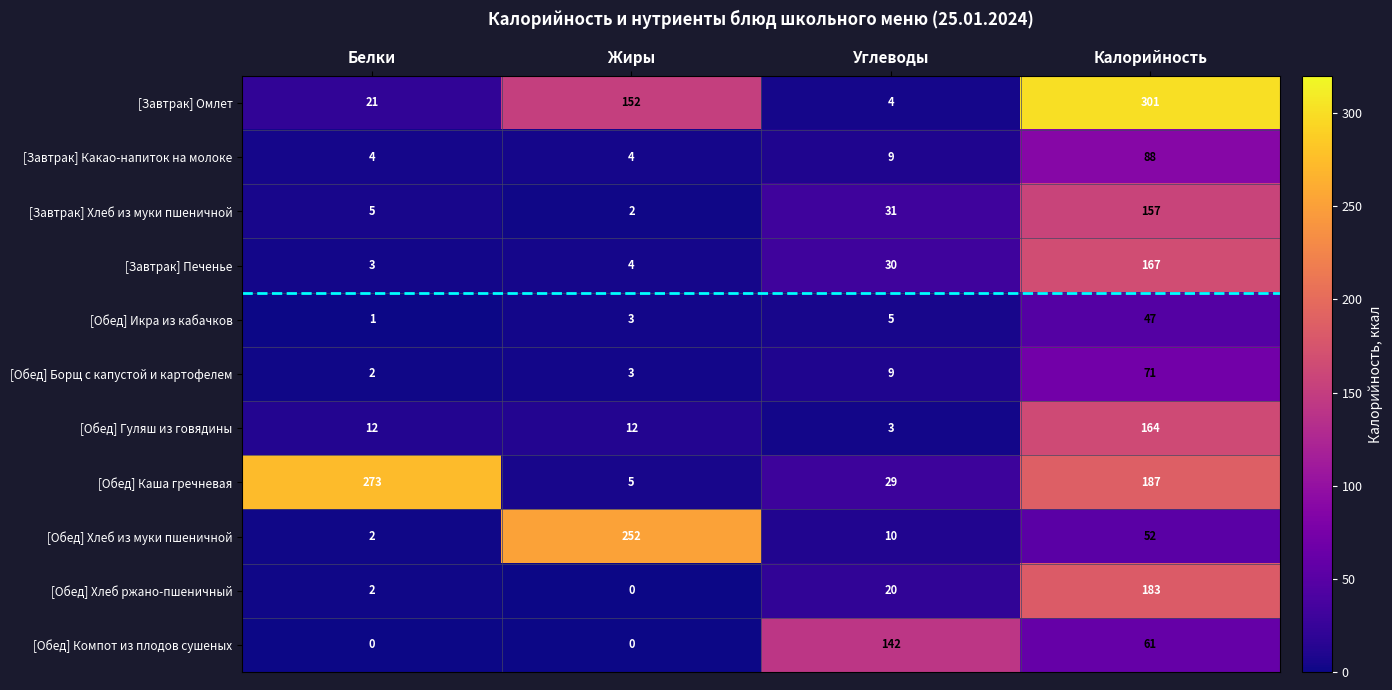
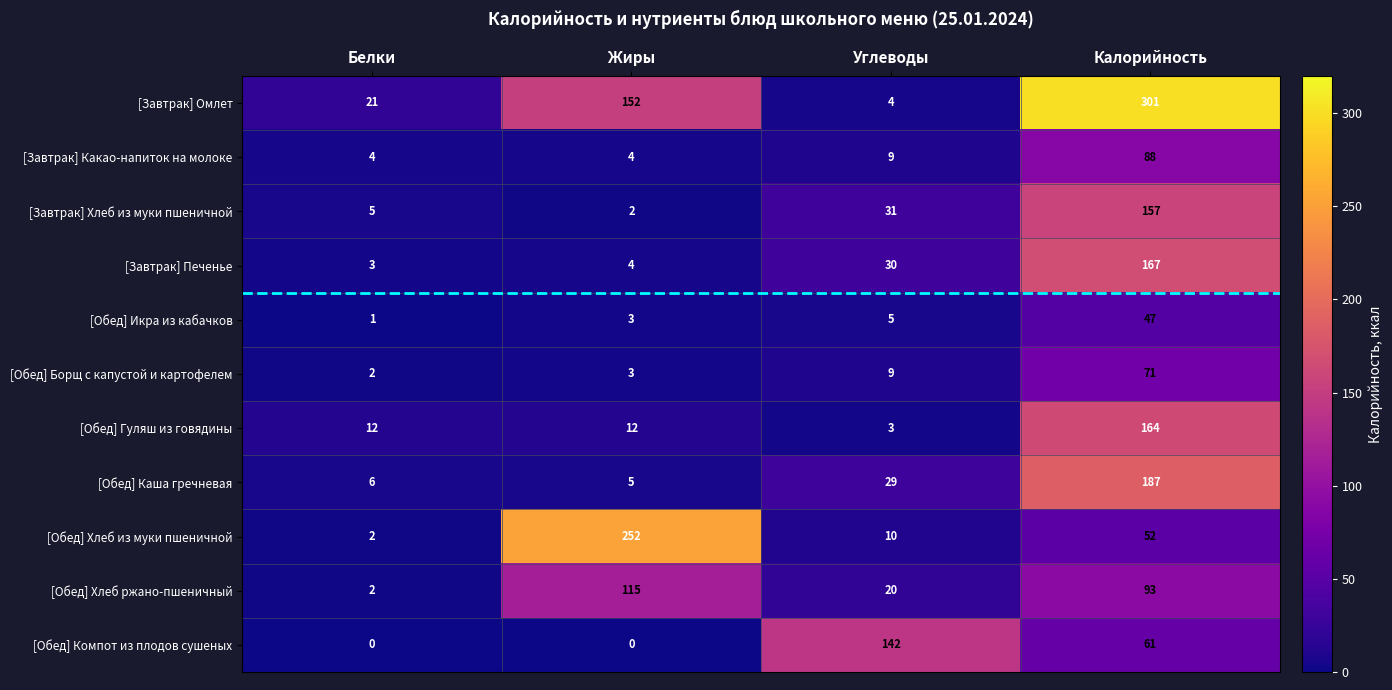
  {
    "[Завтрак] Омлет": {
      "Белки": 21,
      "Жиры": 152,
      "Углеводы": 4,
      "Калорийность": 301
    },
    "[Завтрак] Какао-напиток на молоке": {
      "Белки": 4,
      "Жиры": 4,
      "Углеводы": 9,
      "Калорийность": 88
    },
    "[Завтрак] Хлеб из муки пшеничной": {
      "Белки": 5,
      "Жиры": 2,
      "Углеводы": 31,
      "Калорийность": 157
    },
    "[Завтрак] Печенье": {
      "Белки": 3,
      "Жиры": 4,
      "Углеводы": 30,
      "Калорийность": 167
    },
    "[Обед] Икра из кабачков": {
      "Белки": 1,
      "Жиры": 3,
      "Углеводы": 5,
      "Калорийность": 47
    },
    "[Обед] Борщ с капустой и картофелем": {
      "Белки": 2,
      "Жиры": 3,
      "Углеводы": 9,
      "Калорийность": 71
    },
    "[Обед] Гуляш из говядины": {
      "Белки": 12,
      "Жиры": 12,
      "Углеводы": 3,
      "Калорийность": 164
    },
    "[Обед] Каша гречневая": {
-     "Белки": 273,
+     "Белки": 6,
      "Жиры": 5,
      "Углеводы": 29,
      "Калорийность": 187
    },
    "[Обед] Хлеб из муки пшеничной": {
      "Белки": 2,
      "Жиры": 252,
      "Углеводы": 10,
      "Калорийность": 52
    },
    "[Обед] Хлеб ржано-пшеничный": {
      "Белки": 2,
-     "Жиры": 0,
+     "Жиры": 115,
      "Углеводы": 20,
-     "Калорийность": 183
+     "Калорийность": 93
    },
    "[Обед] Компот из плодов сушеных": {
      "Белки": 0,
      "Жиры": 0,
      "Углеводы": 142,
      "Калорийность": 61
    }
  }
